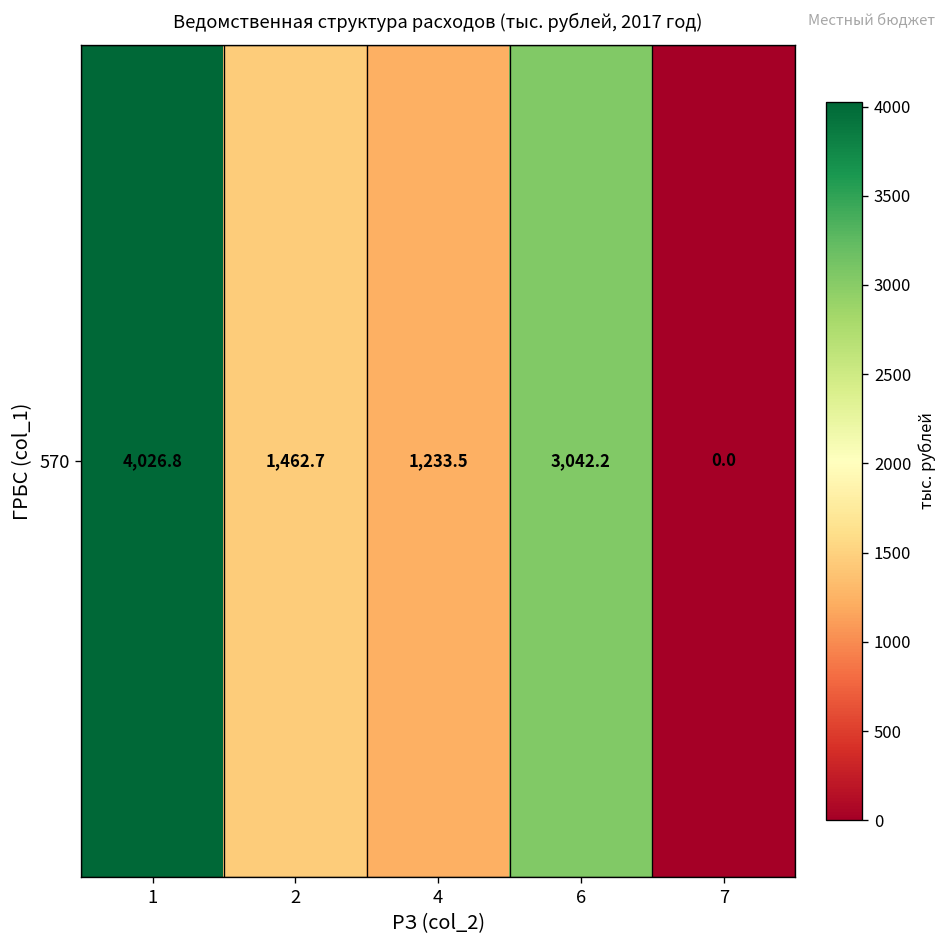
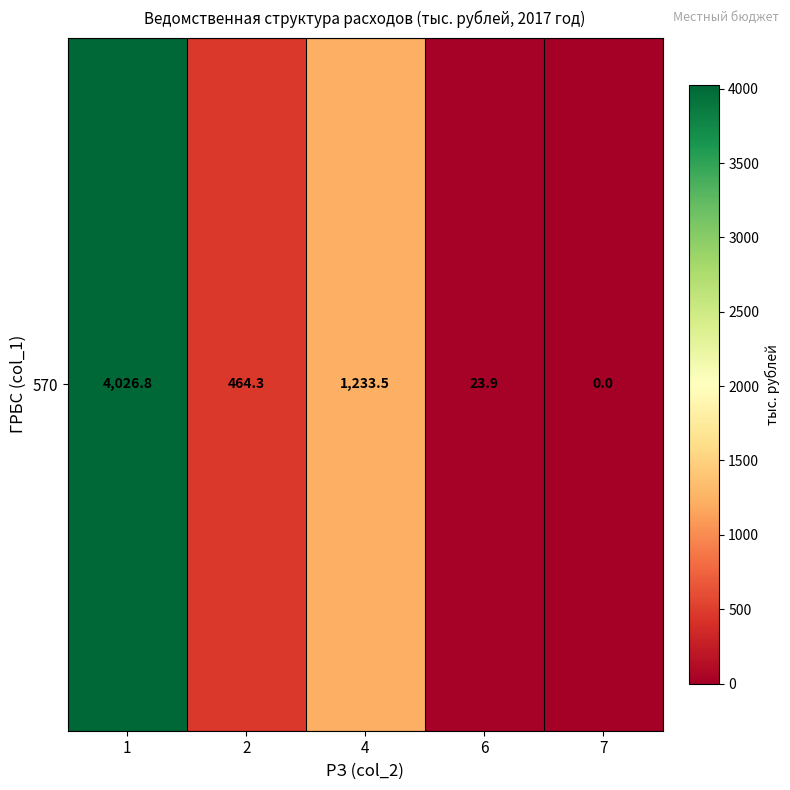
  {
    "570": {
      "1": "4,026.8",
-     "2": "1,462.7",
+     "2": "464.3",
      "4": "1,233.5",
-     "6": "3,042.2",
+     "6": "23.9",
      "7": "0.0"
    }
  }
